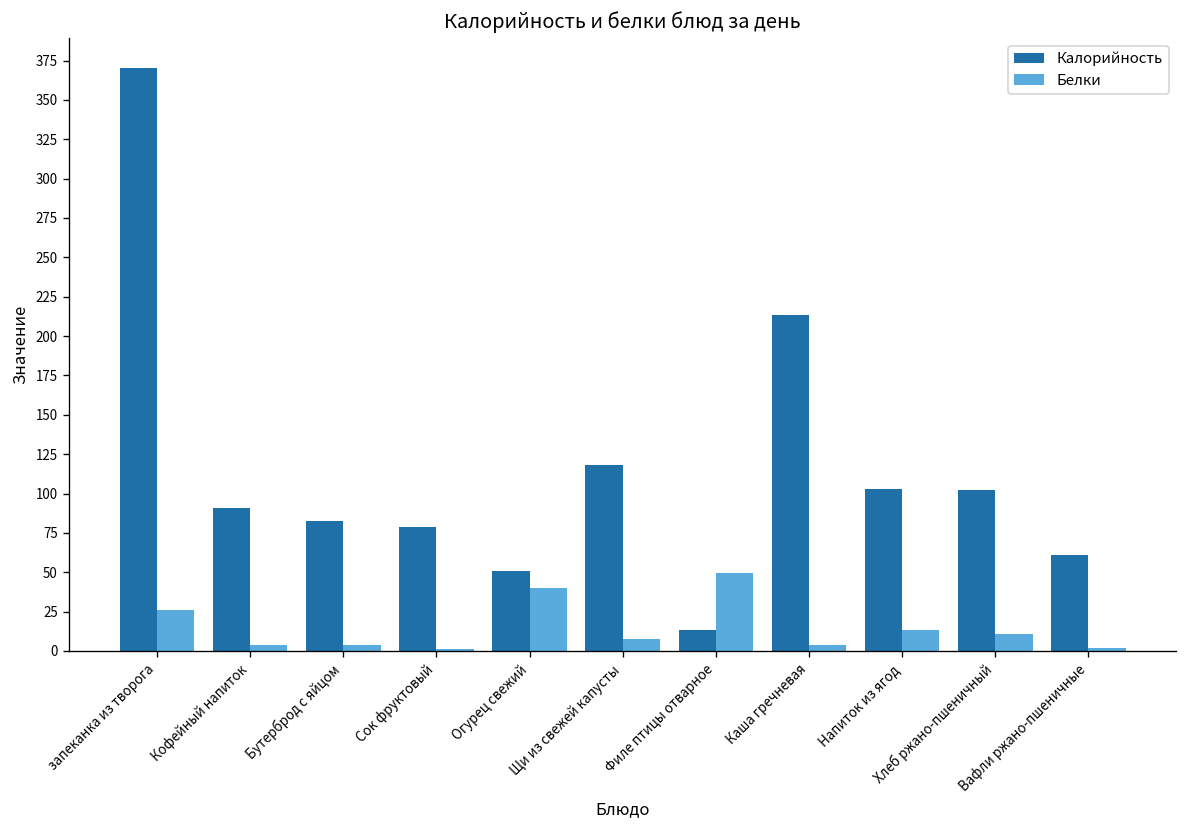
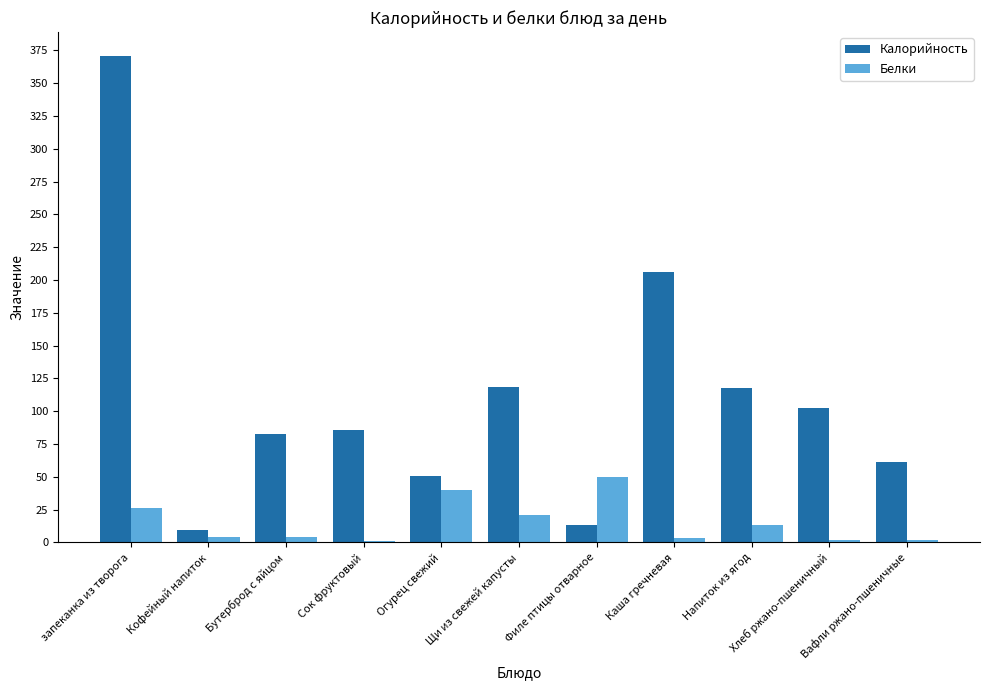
  {
    "Калорийность": {
      "запеканка из творога": 371,
-     "Кофейный напиток": 91,
+     "Кофейный напиток": 9,
      "Бутерброд с яйцом": 82,
-     "Сок фруктовый": 79,
+     "Сок фруктовый": 86,
      "Огурец свежий": 51,
      "Щи из свежей капусты": 118,
      "Филе птицы отварное": 14,
-     "Каша гречневая": 213,
-     "Напиток из ягод": 103,
+     "Каша гречневая": 206,
+     "Напиток из ягод": 117,
      "Хлеб ржано-пшеничный": 102,
      "Вафли ржано-пшеничные": 61
    },
    "Белки": {
      "запеканка из творога": 26,
      "Кофейный напиток": 4,
      "Бутерброд с яйцом": 4,
      "Огурец свежий": 40,
-     "Щи из свежей капусты": 7,
+     "Щи из свежей капусты": 21,
      "Филе птицы отварное": 50,
      "Каша гречневая": 4,
      "Напиток из ягод": 14,
-     "Хлеб ржано-пшеничный": 11,
+     "Хлеб ржано-пшеничный": 2,
      "Вафли ржано-пшеничные": 2
    }
  }
